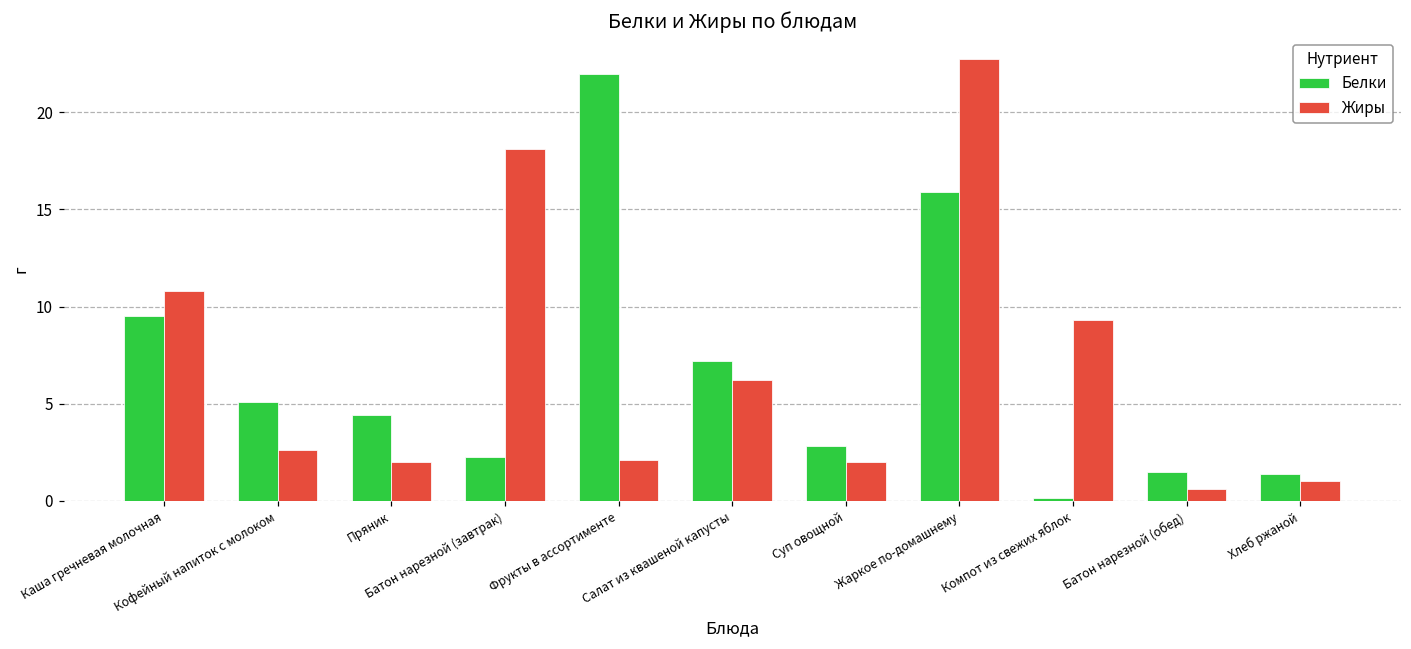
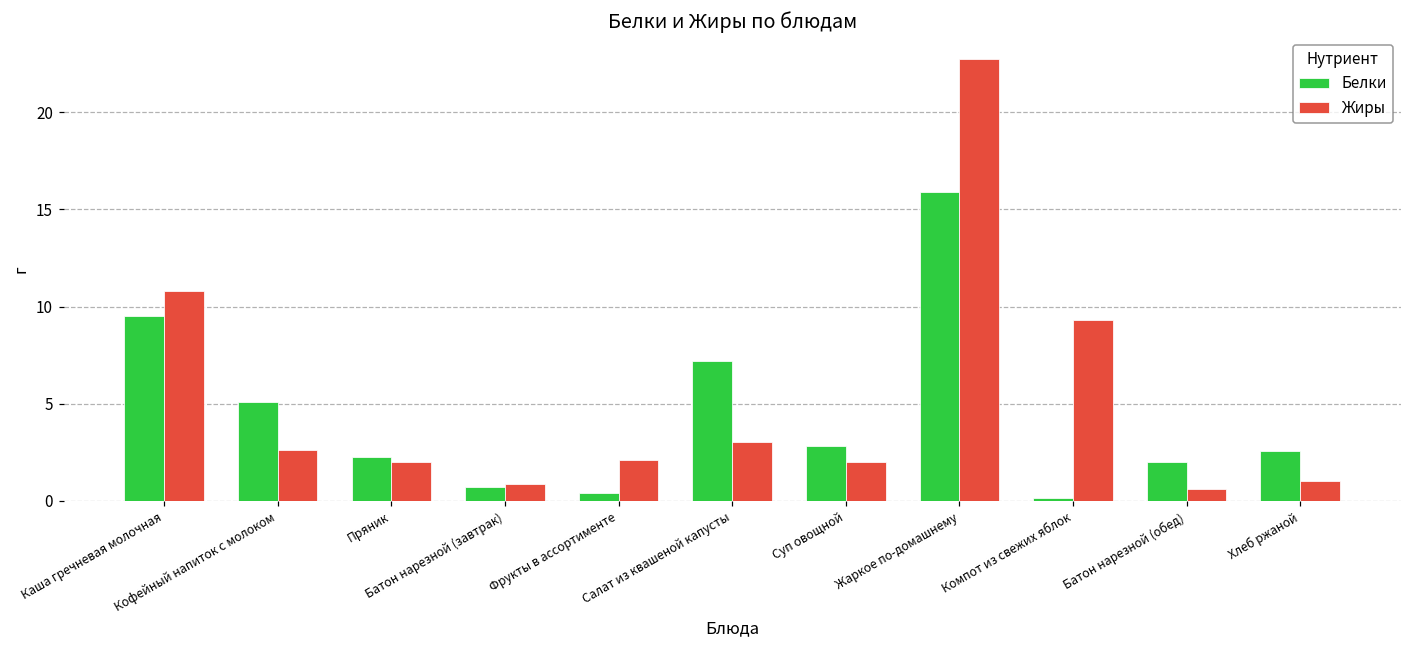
  {
    "Белки": {
      "Каша гречневая молочная": 9.5,
      "Кофейный напиток с молоком": 5.1,
-     "Пряник": 4.4,
-     "Батон нарезной (завтрак)": 2.3,
-     "Фрукты в ассортименте": 22.0,
+     "Пряник": 2.2,
+     "Батон нарезной (завтрак)": 0.7,
+     "Фрукты в ассортименте": 0.4,
      "Салат из квашеной капусты": 7.2,
      "Суп овощной": 2.8,
      "Жаркое по-домашнему": 15.9,
-     "Батон нарезной (обед)": 1.5,
-     "Хлеб ржаной": 1.4
+     "Батон нарезной (обед)": 2.0,
+     "Хлеб ржаной": 2.6
    },
    "Жиры": {
      "Каша гречневая молочная": 10.8,
      "Кофейный напиток с молоком": 2.6,
      "Пряник": 2.0,
-     "Батон нарезной (завтрак)": 18.1,
+     "Батон нарезной (завтрак)": 0.9,
      "Фрукты в ассортименте": 2.1,
-     "Салат из квашеной капусты": 6.2,
+     "Салат из квашеной капусты": 3.0,
      "Суп овощной": 2.0,
      "Жаркое по-домашнему": 22.8,
      "Компот из свежих яблок": 9.3,
      "Батон нарезной (обед)": 0.6,
      "Хлеб ржаной": 1.0
    }
  }
